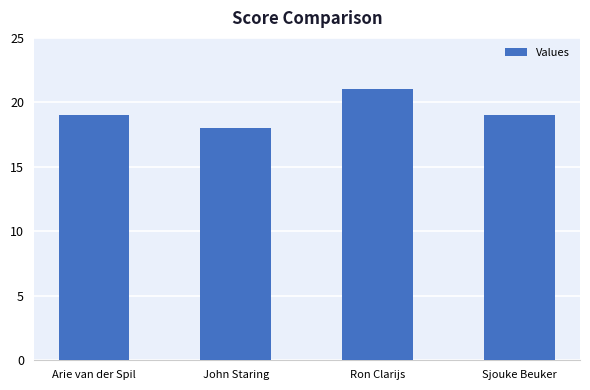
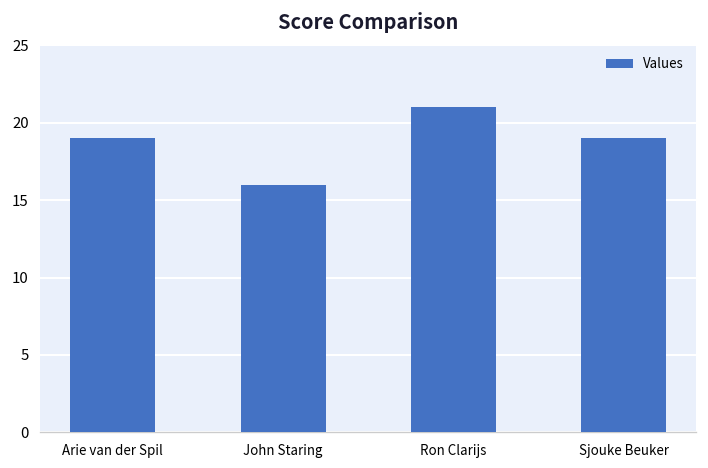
  {
    "Arie van der Spil": 19,
-   "John Staring": 18,
+   "John Staring": 16,
    "Ron Clarijs": 21,
    "Sjouke Beuker": 19
  }
